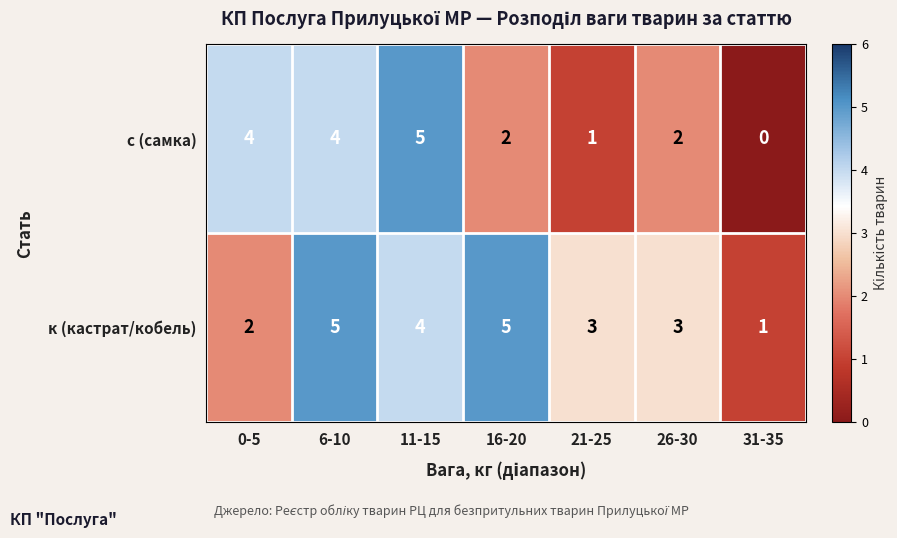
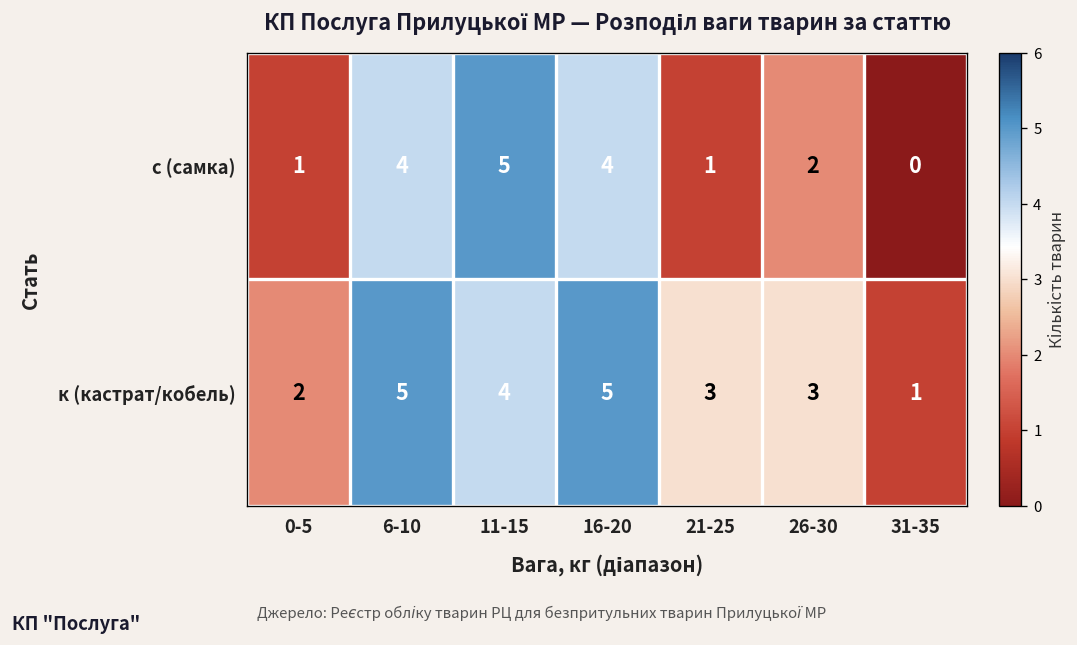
  {
    "с (самка)": {
-     "0-5": 4,
+     "0-5": 1,
      "6-10": 4,
      "11-15": 5,
-     "16-20": 2,
+     "16-20": 4,
      "21-25": 1,
      "26-30": 2,
      "31-35": 0
    },
    "к (кастрат/кобель)": {
      "0-5": 2,
      "6-10": 5,
      "11-15": 4,
      "16-20": 5,
      "21-25": 3,
      "26-30": 3,
      "31-35": 1
    }
  }
